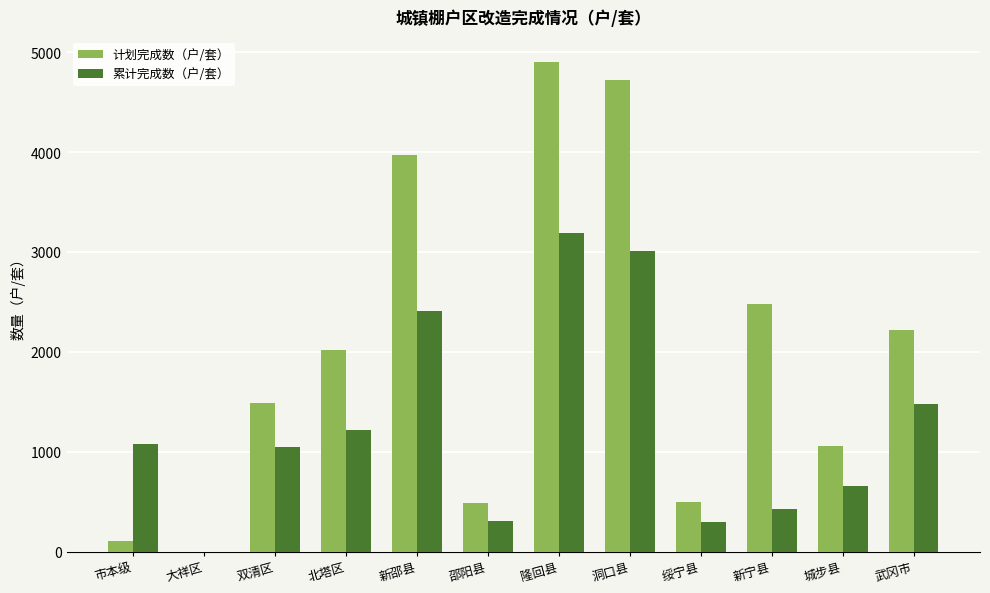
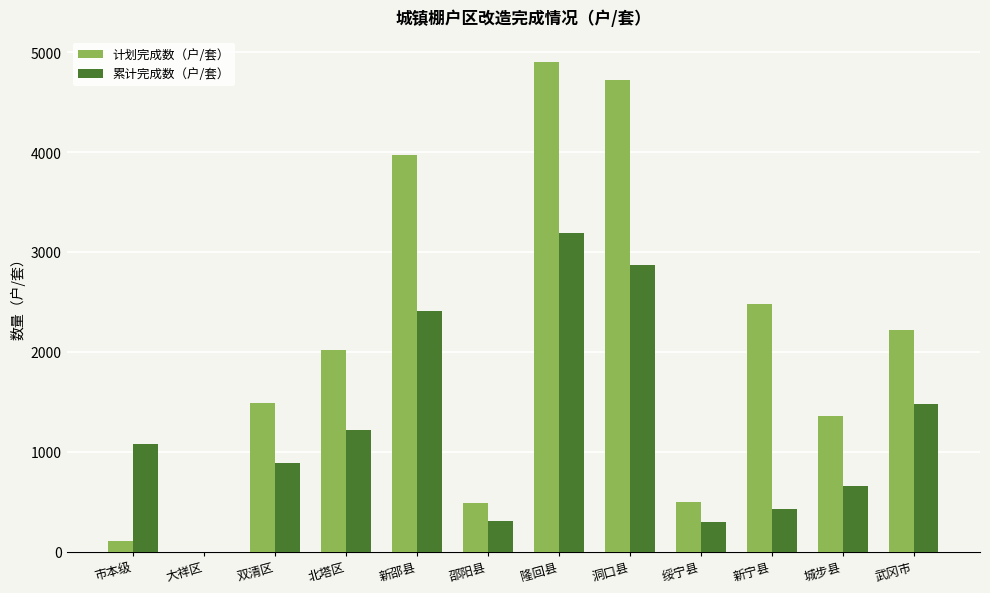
  {
    "计划完成数（户/套）": {
      "市本级": 100,
      "大祥区": 0,
      "双清区": 1500,
      "北塔区": 2000,
      "新邵县": 4000,
      "邵阳县": 500,
      "隆回县": 4900,
      "洞口县": 4700,
      "绥宁县": 500,
      "新宁县": 2500,
-     "城步县": 1100,
+     "城步县": 1400,
      "武冈市": 2200
    },
    "累计完成数（户/套）": {
      "市本级": 1100,
      "大祥区": 0,
-     "双清区": 1100,
+     "双清区": 900,
      "北塔区": 1200,
      "新邵县": 2400,
      "邵阳县": 300,
      "隆回县": 3200,
-     "洞口县": 3000,
+     "洞口县": 2900,
      "绥宁县": 300,
      "新宁县": 400,
      "城步县": 700,
      "武冈市": 1500
    }
  }
